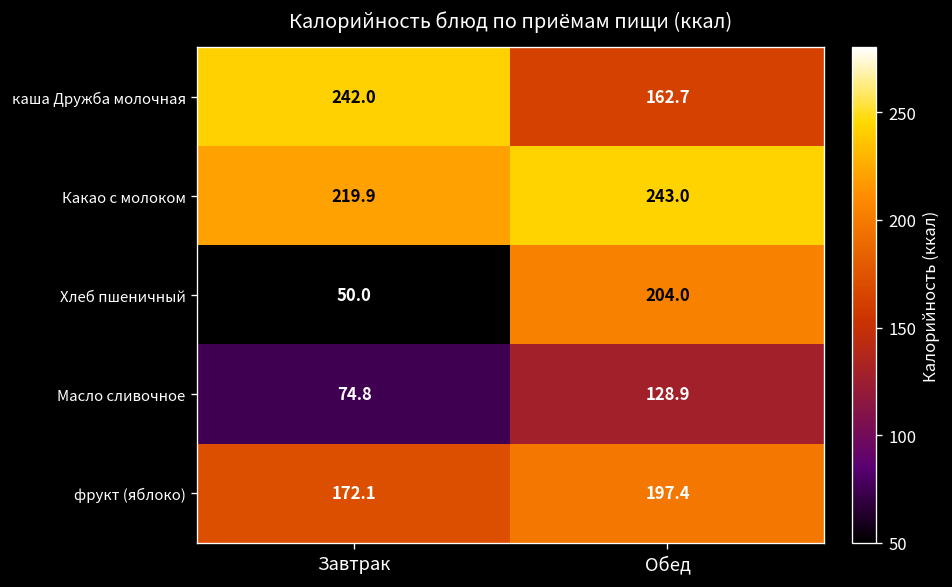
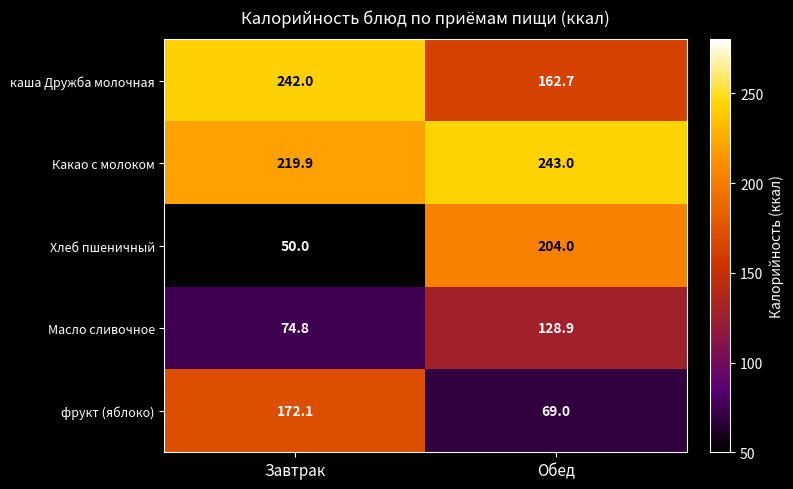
  {
    "каша Дружба молочная": {
      "Завтрак": 242.0,
      "Обед": 162.7
    },
    "Какао с молоком": {
      "Завтрак": 219.9,
      "Обед": 243.0
    },
    "Хлеб пшеничный": {
      "Завтрак": 50.0,
      "Обед": 204.0
    },
    "Масло сливочное": {
      "Завтрак": 74.8,
      "Обед": 128.9
    },
    "фрукт (яблоко)": {
      "Завтрак": 172.1,
-     "Обед": 197.4
+     "Обед": 69.0
    }
  }
